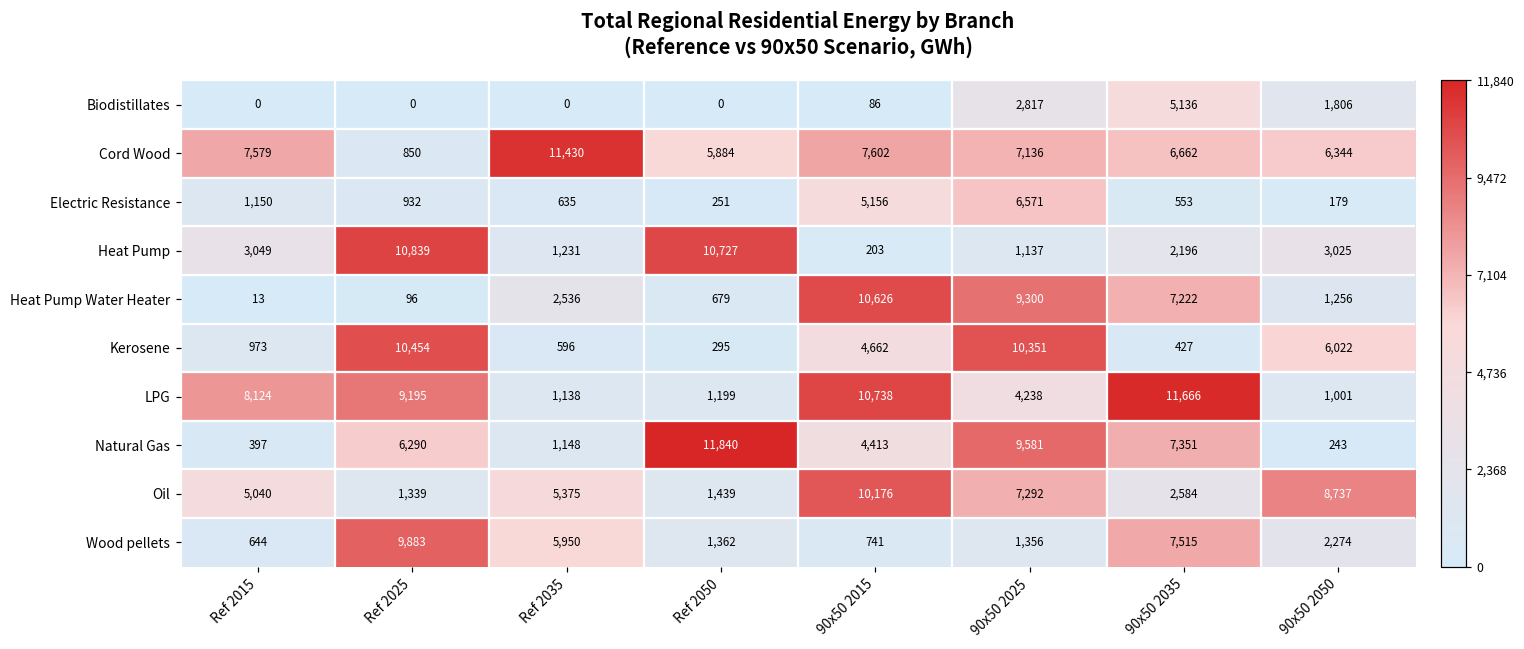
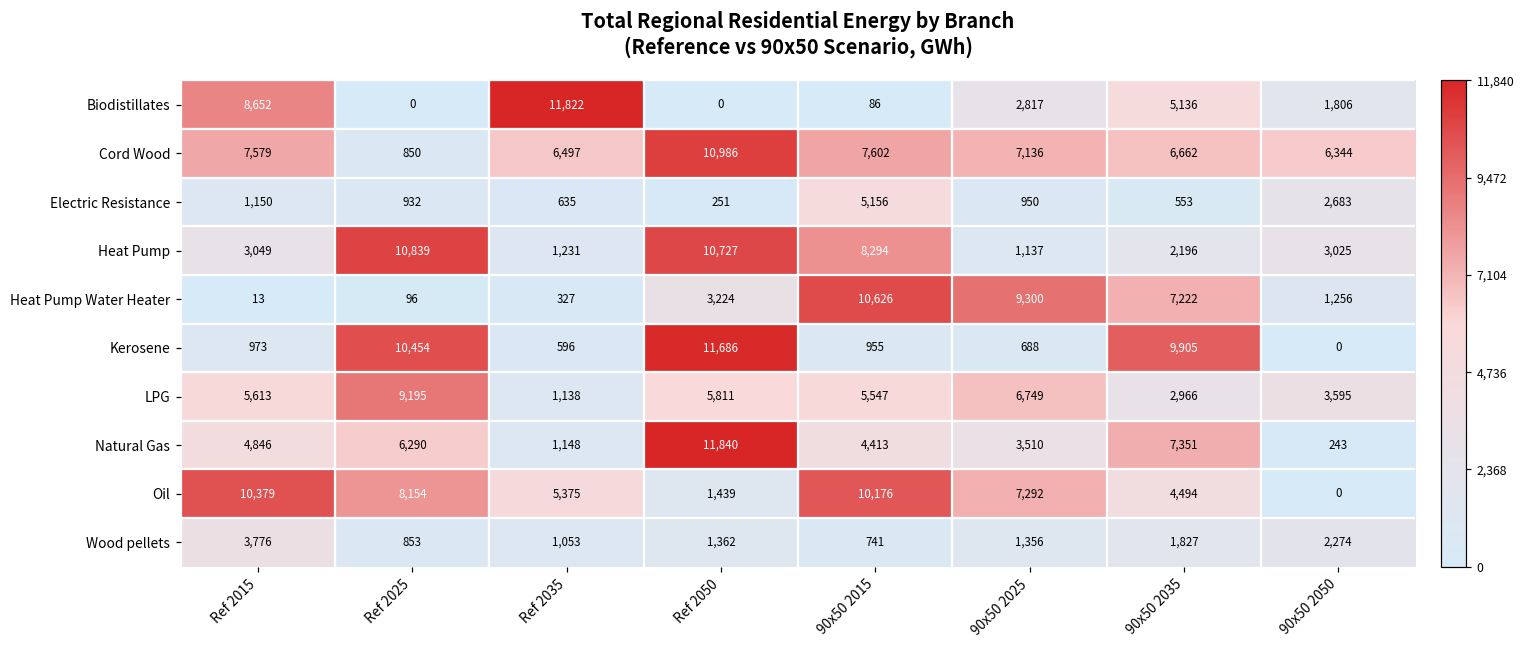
  {
    "Biodistillates": {
-     "Ref 2015": "0",
+     "Ref 2015": "8,652",
      "Ref 2025": "0",
-     "Ref 2035": "0",
+     "Ref 2035": "11,822",
      "Ref 2050": "0",
      "90x50 2015": "86",
      "90x50 2025": "2,817",
      "90x50 2035": "5,136",
      "90x50 2050": "1,806"
    },
    "Cord Wood": {
      "Ref 2015": "7,579",
      "Ref 2025": "850",
-     "Ref 2035": "11,430",
-     "Ref 2050": "5,884",
+     "Ref 2035": "6,497",
+     "Ref 2050": "10,986",
      "90x50 2015": "7,602",
      "90x50 2025": "7,136",
      "90x50 2035": "6,662",
      "90x50 2050": "6,344"
    },
    "Electric Resistance": {
      "Ref 2015": "1,150",
      "Ref 2025": "932",
      "Ref 2035": "635",
      "Ref 2050": "251",
      "90x50 2015": "5,156",
-     "90x50 2025": "6,571",
+     "90x50 2025": "950",
      "90x50 2035": "553",
-     "90x50 2050": "179"
+     "90x50 2050": "2,683"
    },
    "Heat Pump": {
      "Ref 2015": "3,049",
      "Ref 2025": "10,839",
      "Ref 2035": "1,231",
      "Ref 2050": "10,727",
-     "90x50 2015": "203",
+     "90x50 2015": "8,294",
      "90x50 2025": "1,137",
      "90x50 2035": "2,196",
      "90x50 2050": "3,025"
    },
    "Heat Pump Water Heater": {
      "Ref 2015": "13",
      "Ref 2025": "96",
-     "Ref 2035": "2,536",
-     "Ref 2050": "679",
+     "Ref 2035": "327",
+     "Ref 2050": "3,224",
      "90x50 2015": "10,626",
      "90x50 2025": "9,300",
      "90x50 2035": "7,222",
      "90x50 2050": "1,256"
    },
    "Kerosene": {
      "Ref 2015": "973",
      "Ref 2025": "10,454",
      "Ref 2035": "596",
-     "Ref 2050": "295",
-     "90x50 2015": "4,662",
-     "90x50 2025": "10,351",
-     "90x50 2035": "427",
-     "90x50 2050": "6,022"
+     "Ref 2050": "11,686",
+     "90x50 2015": "955",
+     "90x50 2025": "688",
+     "90x50 2035": "9,905",
+     "90x50 2050": "0"
    },
    "LPG": {
-     "Ref 2015": "8,124",
+     "Ref 2015": "5,613",
      "Ref 2025": "9,195",
      "Ref 2035": "1,138",
-     "Ref 2050": "1,199",
-     "90x50 2015": "10,738",
-     "90x50 2025": "4,238",
-     "90x50 2035": "11,666",
-     "90x50 2050": "1,001"
+     "Ref 2050": "5,811",
+     "90x50 2015": "5,547",
+     "90x50 2025": "6,749",
+     "90x50 2035": "2,966",
+     "90x50 2050": "3,595"
    },
    "Natural Gas": {
-     "Ref 2015": "397",
+     "Ref 2015": "4,846",
      "Ref 2025": "6,290",
      "Ref 2035": "1,148",
      "Ref 2050": "11,840",
      "90x50 2015": "4,413",
-     "90x50 2025": "9,581",
+     "90x50 2025": "3,510",
      "90x50 2035": "7,351",
      "90x50 2050": "243"
    },
    "Oil": {
-     "Ref 2015": "5,040",
-     "Ref 2025": "1,339",
+     "Ref 2015": "10,379",
+     "Ref 2025": "8,154",
      "Ref 2035": "5,375",
      "Ref 2050": "1,439",
      "90x50 2015": "10,176",
      "90x50 2025": "7,292",
-     "90x50 2035": "2,584",
-     "90x50 2050": "8,737"
+     "90x50 2035": "4,494",
+     "90x50 2050": "0"
    },
    "Wood pellets": {
-     "Ref 2015": "644",
-     "Ref 2025": "9,883",
-     "Ref 2035": "5,950",
+     "Ref 2015": "3,776",
+     "Ref 2025": "853",
+     "Ref 2035": "1,053",
      "Ref 2050": "1,362",
      "90x50 2015": "741",
      "90x50 2025": "1,356",
-     "90x50 2035": "7,515",
+     "90x50 2035": "1,827",
      "90x50 2050": "2,274"
    }
  }
